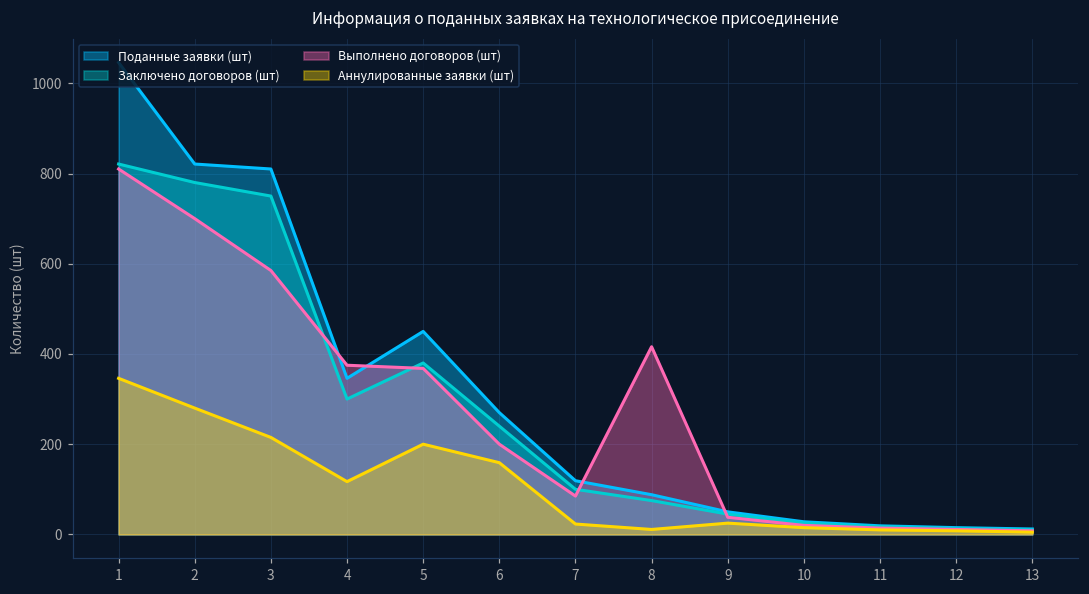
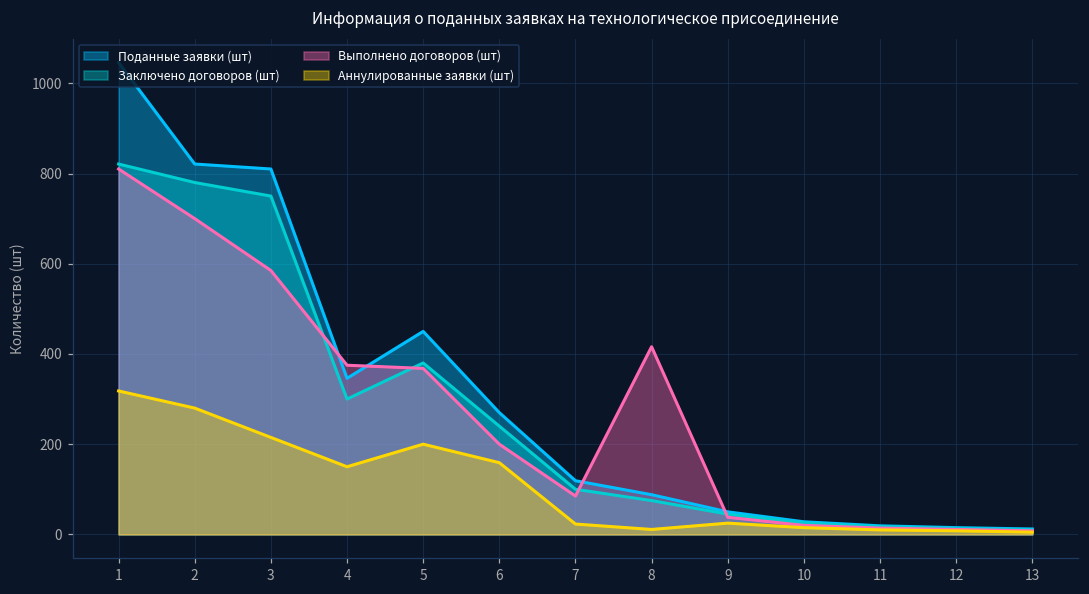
  {
    "Выполнено договоров (шт)": {
      "1": 810,
      "2": 700,
      "3": 590,
      "4": 380,
      "5": 370,
      "6": 200,
      "7": 90,
      "8": 420,
      "9": 40
    },
    "Аннулированные заявки (шт)": {
-     "1": 350,
+     "1": 320,
      "2": 280,
      "3": 220,
-     "4": 120,
+     "4": 150,
      "5": 200,
      "6": 160,
      "7": 20,
      "8": 10,
      "9": 30
    }
  }
